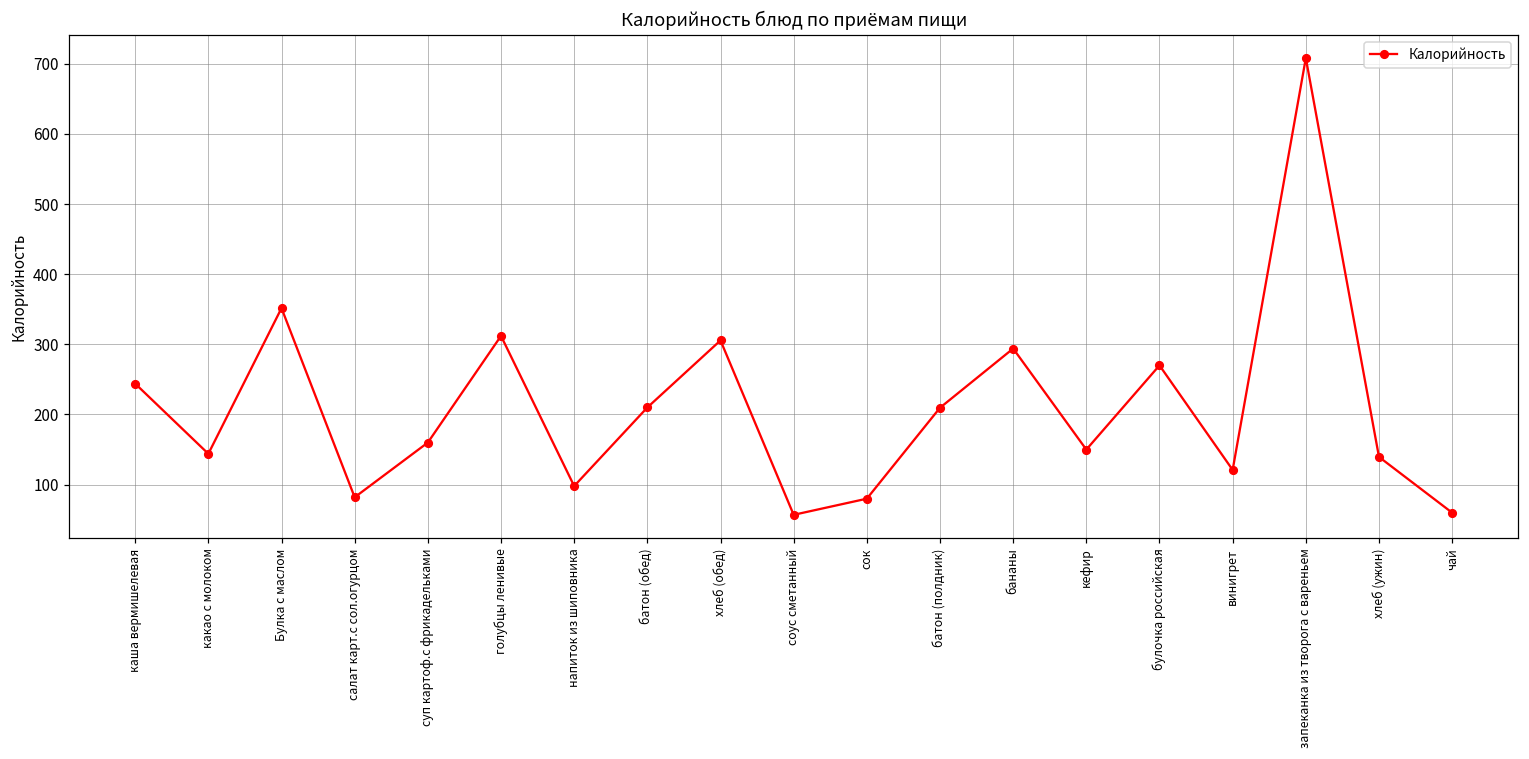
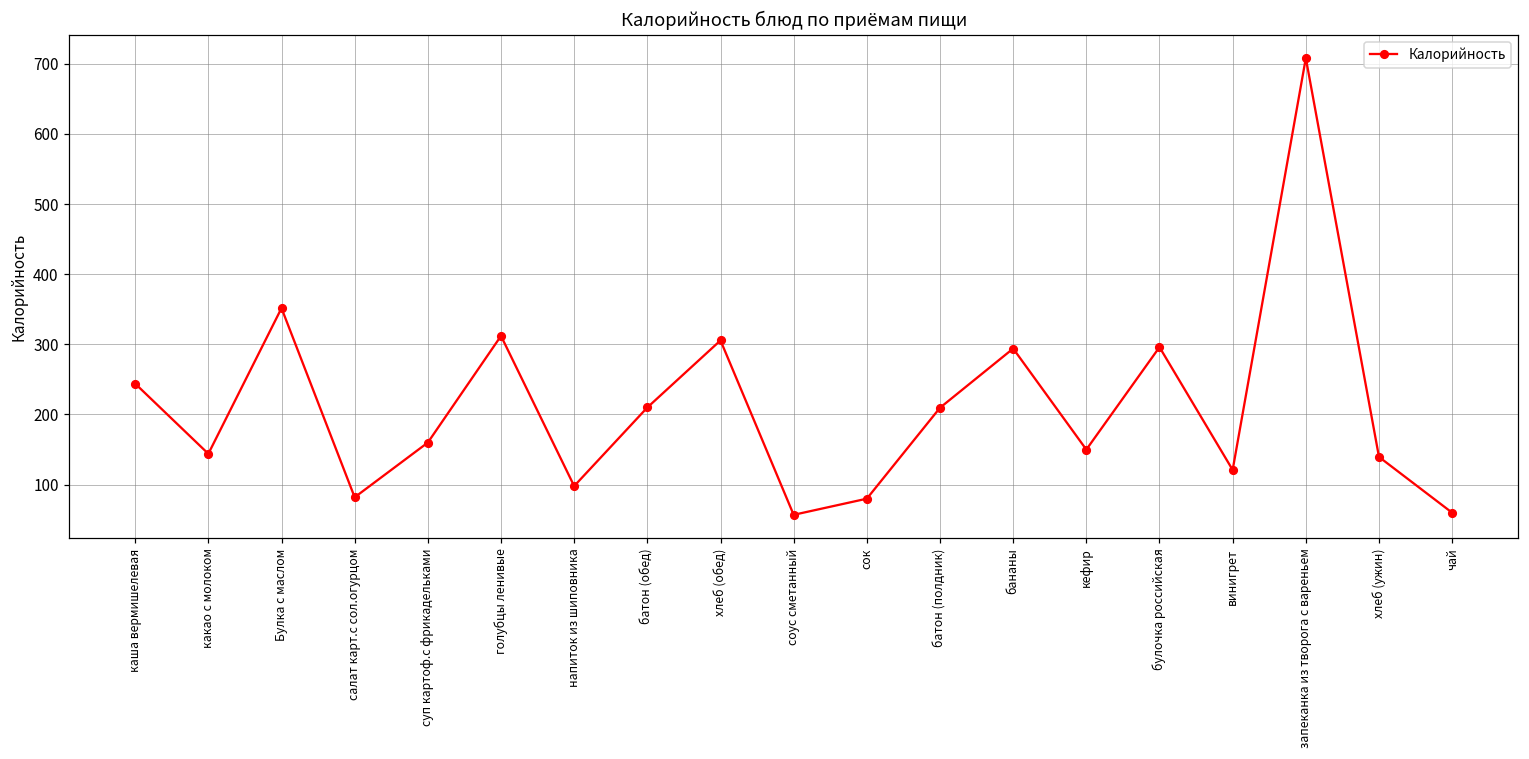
  {
    "каша вермишелевая": 240,
    "какао с молоком": 140,
    "Булка с маслом": 350,
    "салат карт.с сол.огурцом": 80,
    "суп картоф.с фрикадельками": 160,
    "голубцы ленивые": 310,
    "напиток из шиповника": 100,
    "батон (обед)": 210,
    "хлеб (обед)": 310,
    "соус сметанный": 60,
    "сок": 80,
    "батон (полдник)": 210,
    "бананы": 290,
    "кефир": 150,
-   "булочка российская": 270,
+   "булочка российская": 300,
    "винигрет": 120,
    "запеканка из творога с вареньем": 710,
    "хлеб (ужин)": 140,
    "чай": 60
  }
